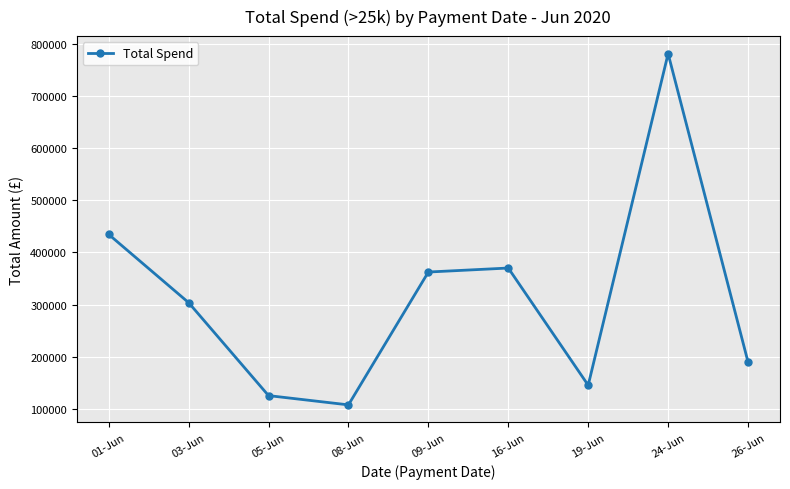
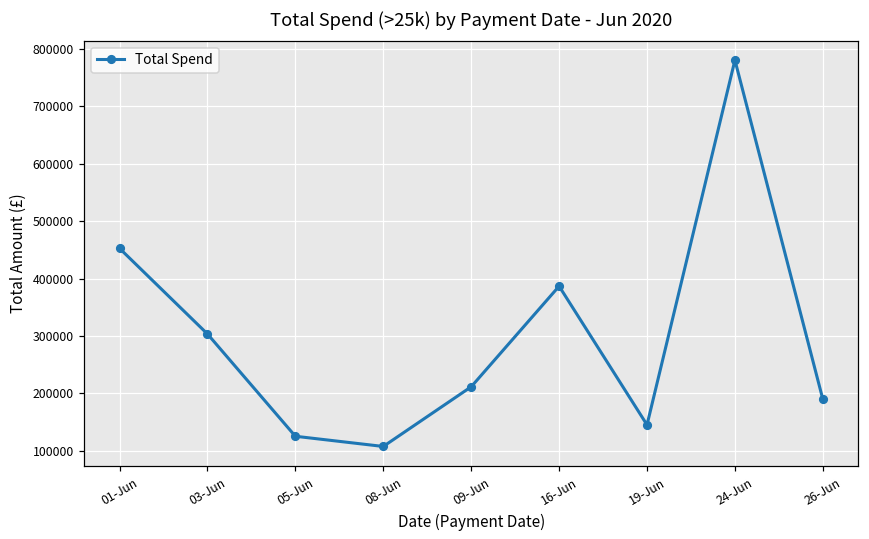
  {
-   "01-Jun": 430000,
+   "01-Jun": 450000,
    "03-Jun": 300000,
    "05-Jun": 130000,
    "08-Jun": 110000,
-   "09-Jun": 360000,
-   "16-Jun": 370000,
+   "09-Jun": 210000,
+   "16-Jun": 390000,
    "19-Jun": 150000,
    "24-Jun": 780000,
    "26-Jun": 190000
  }
